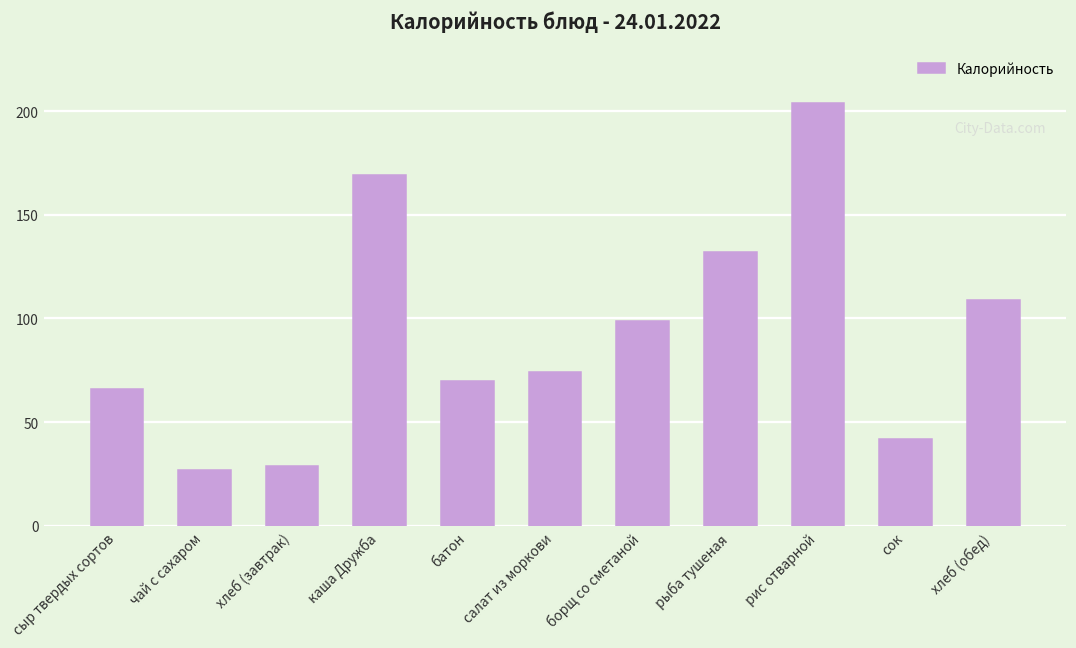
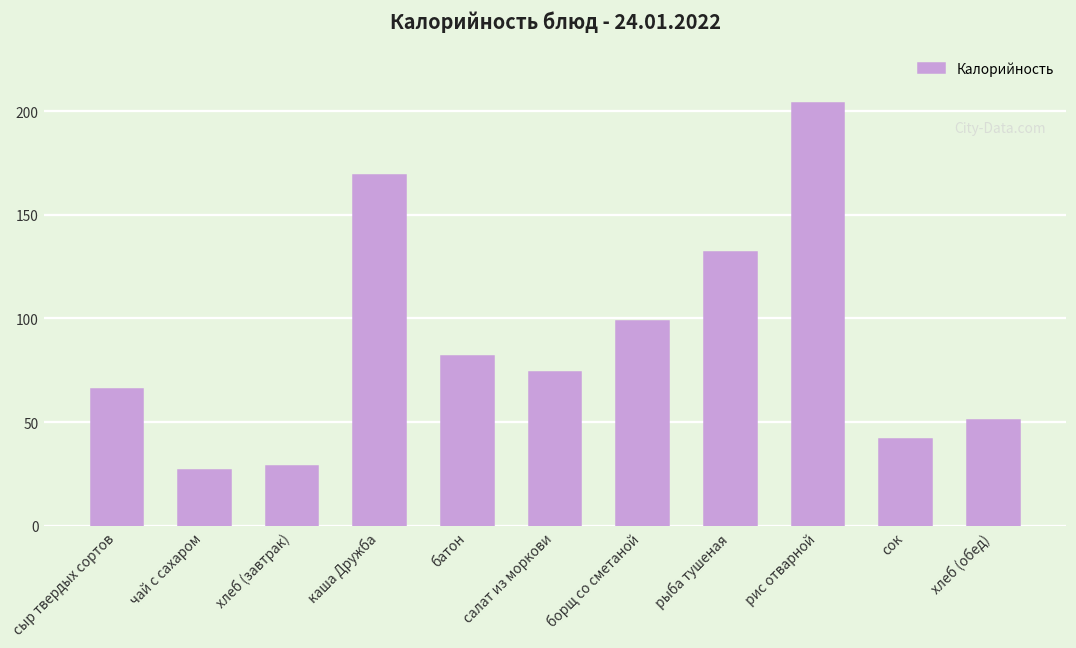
  {
    "сыр твердых сортов": 66,
    "чай с сахаром": 27,
    "хлеб (завтрак)": 29,
    "каша Дружба": 169,
-   "батон": 70,
+   "батон": 82,
    "салат из моркови": 74,
    "борщ со сметаной": 99,
    "рыба тушеная": 132,
    "рис отварной": 204,
    "сок": 42,
-   "хлеб (обед)": 109
+   "хлеб (обед)": 51
  }
